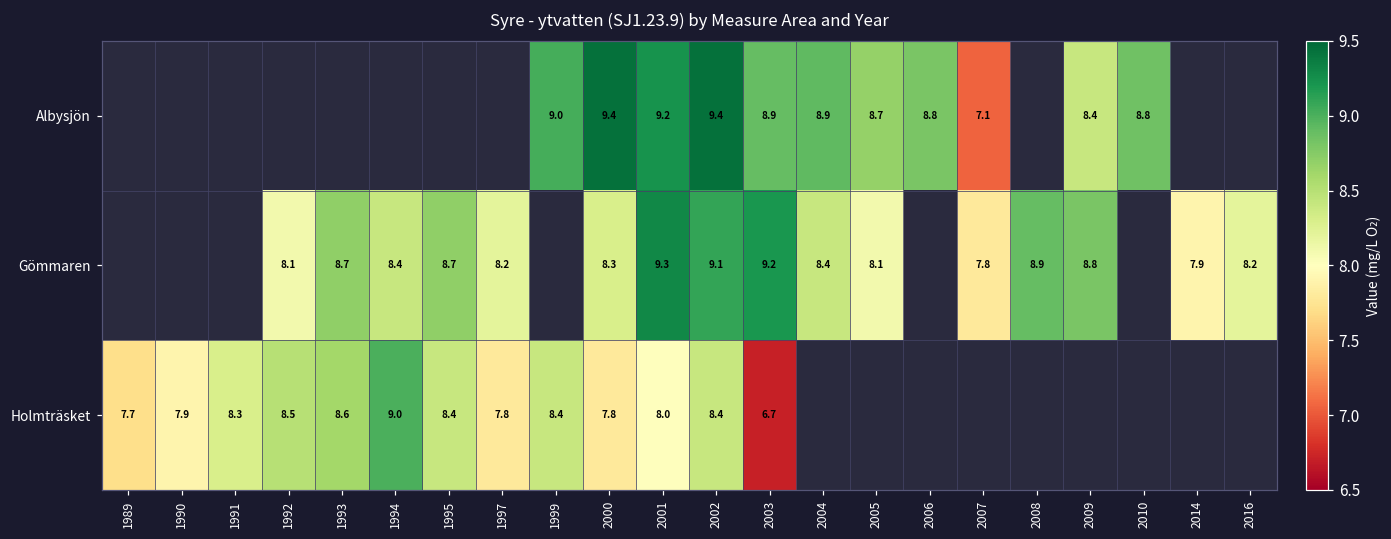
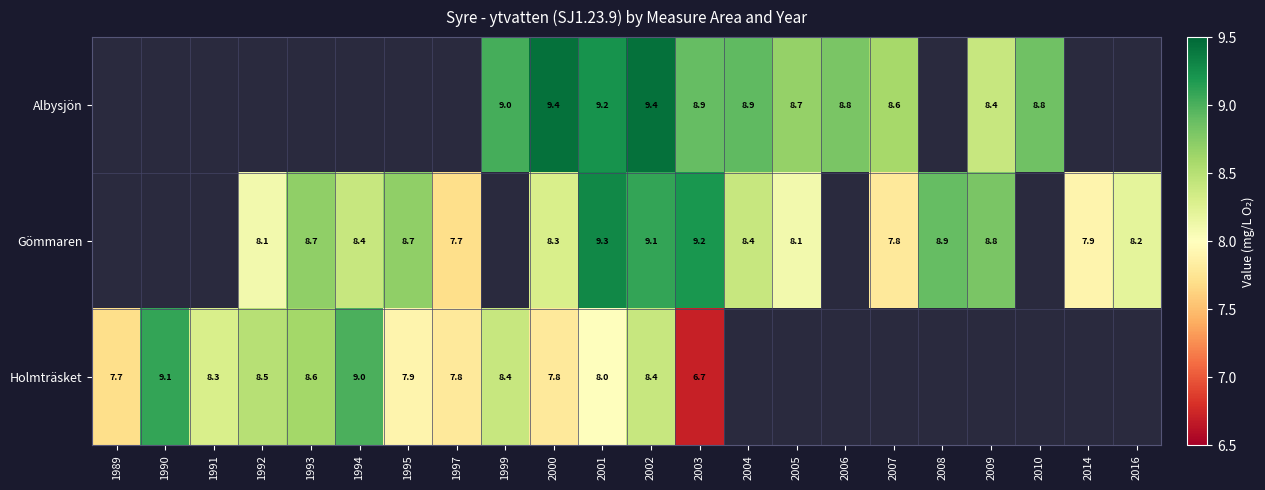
  {
    "Albysjön": {
      "1999": 9.0,
      "2000": 9.4,
      "2001": 9.2,
      "2002": 9.4,
      "2003": 8.9,
      "2004": 8.9,
      "2005": 8.7,
      "2006": 8.8,
-     "2007": 7.1,
+     "2007": 8.6,
      "2009": 8.4,
      "2010": 8.8
    },
    "Gömmaren": {
      "1992": 8.1,
      "1993": 8.7,
      "1994": 8.4,
      "1995": 8.7,
-     "1997": 8.2,
+     "1997": 7.7,
      "2000": 8.3,
      "2001": 9.3,
      "2002": 9.1,
      "2003": 9.2,
      "2004": 8.4,
      "2005": 8.1,
      "2007": 7.8,
      "2008": 8.9,
      "2009": 8.8,
      "2014": 7.9,
      "2016": 8.2
    },
    "Holmträsket": {
      "1989": 7.7,
-     "1990": 7.9,
+     "1990": 9.1,
      "1991": 8.3,
      "1992": 8.5,
      "1993": 8.6,
      "1994": 9.0,
-     "1995": 8.4,
+     "1995": 7.9,
      "1997": 7.8,
      "1999": 8.4,
      "2000": 7.8,
      "2001": 8.0,
      "2002": 8.4,
      "2003": 6.7
    }
  }
